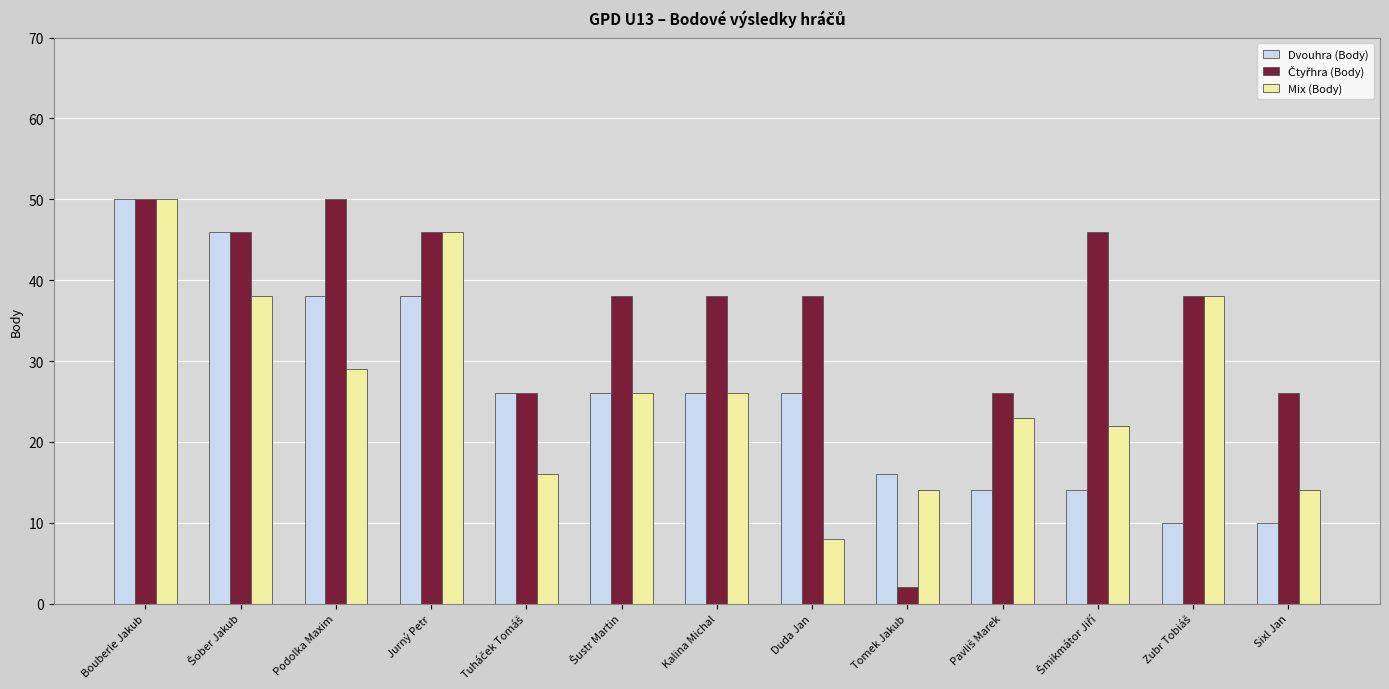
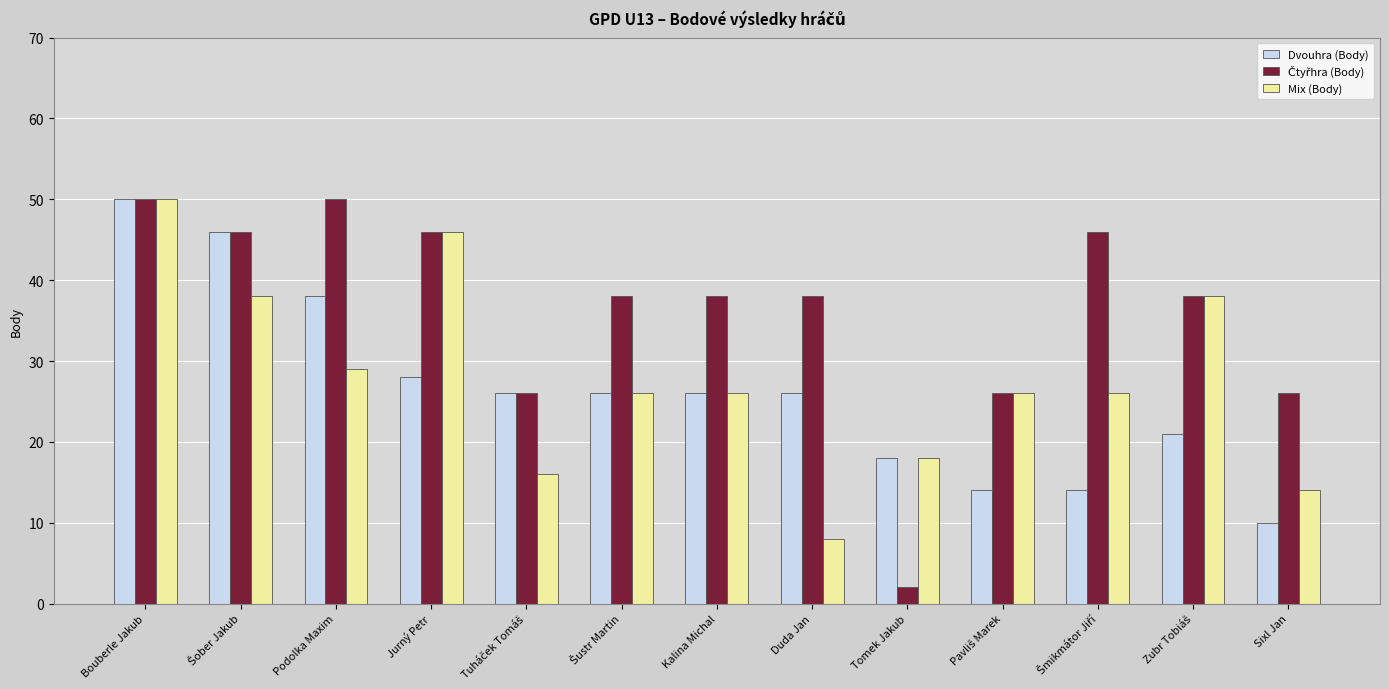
  {
    "Dvouhra (Body)": {
      "Bouberle Jakub": 50,
      "Šober Jakub": 46,
      "Podolka Maxim": 38,
-     "Jurný Petr": 38,
+     "Jurný Petr": 28,
      "Tuháček Tomáš": 26,
      "Šustr Martin": 26,
      "Kalina Michal": 26,
      "Duda Jan": 26,
-     "Tomek Jakub": 16,
+     "Tomek Jakub": 18,
      "Pavliš Marek": 14,
      "Šmikmátor Jiří": 14,
-     "Zubr Tobiáš": 10,
+     "Zubr Tobiáš": 21,
      "Sixl Jan": 10
    },
    "Čtyřhra (Body)": {
      "Bouberle Jakub": 50,
      "Šober Jakub": 46,
      "Podolka Maxim": 50,
      "Jurný Petr": 46,
      "Tuháček Tomáš": 26,
      "Šustr Martin": 38,
      "Kalina Michal": 38,
      "Duda Jan": 38,
      "Tomek Jakub": 2,
      "Pavliš Marek": 26,
      "Šmikmátor Jiří": 46,
      "Zubr Tobiáš": 38,
      "Sixl Jan": 26
    },
    "Mix (Body)": {
      "Bouberle Jakub": 50,
      "Šober Jakub": 38,
      "Podolka Maxim": 29,
      "Jurný Petr": 46,
      "Tuháček Tomáš": 16,
      "Šustr Martin": 26,
      "Kalina Michal": 26,
      "Duda Jan": 8,
-     "Tomek Jakub": 14,
-     "Pavliš Marek": 23,
-     "Šmikmátor Jiří": 22,
+     "Tomek Jakub": 18,
+     "Pavliš Marek": 26,
+     "Šmikmátor Jiří": 26,
      "Zubr Tobiáš": 38,
      "Sixl Jan": 14
    }
  }
